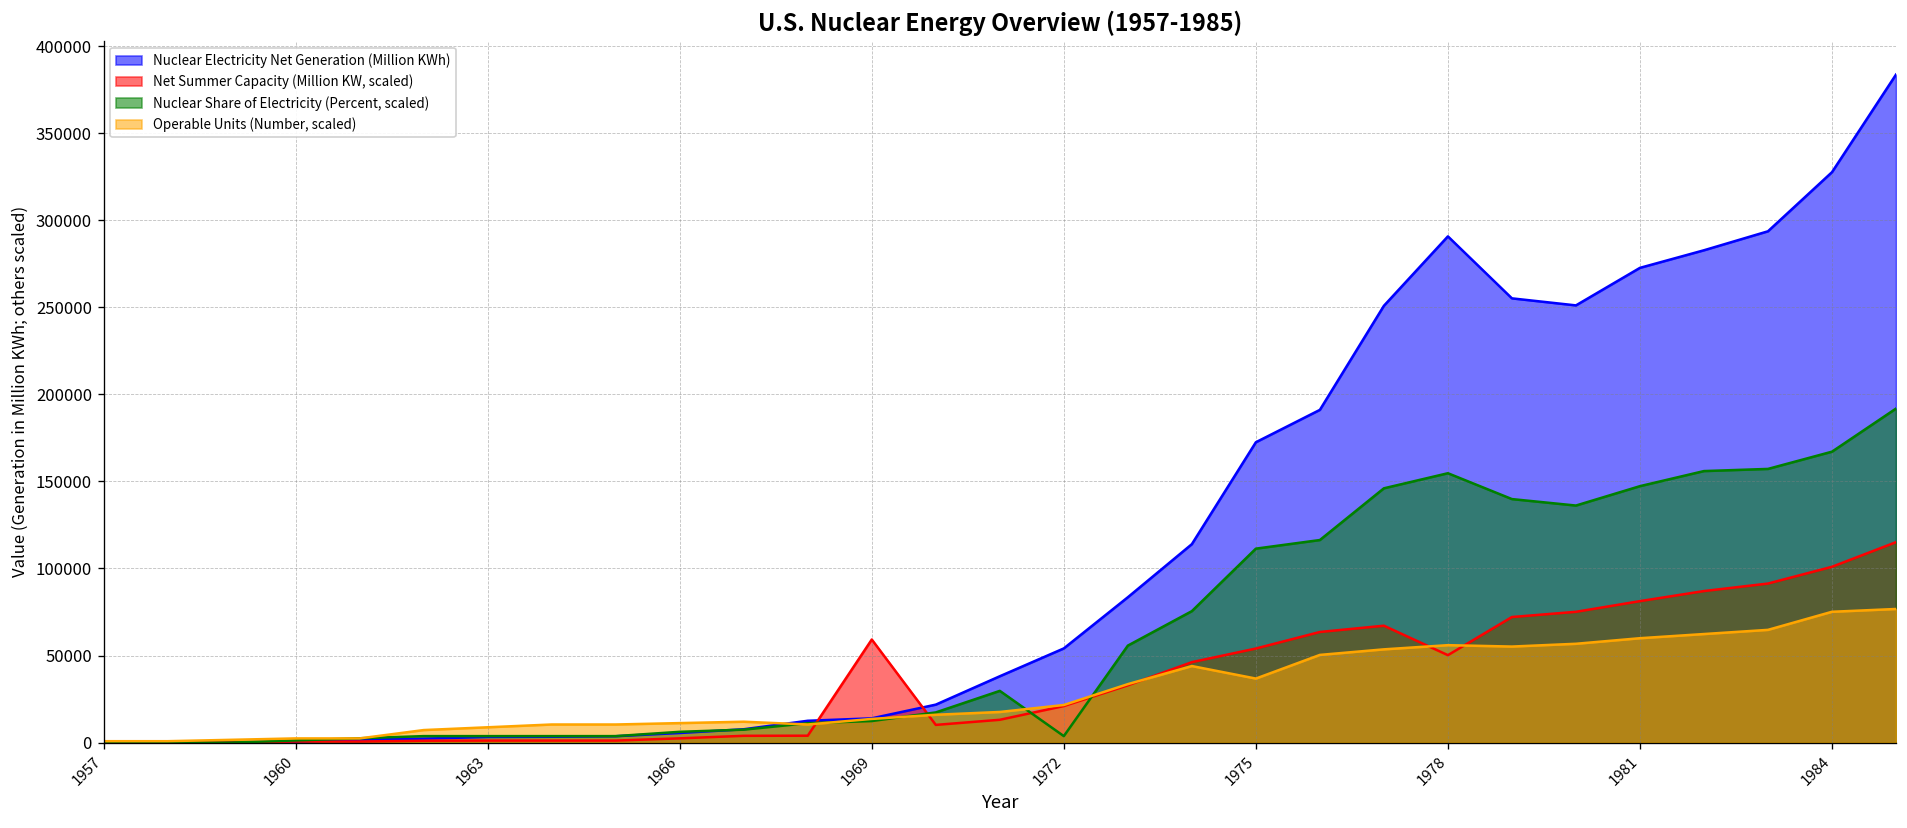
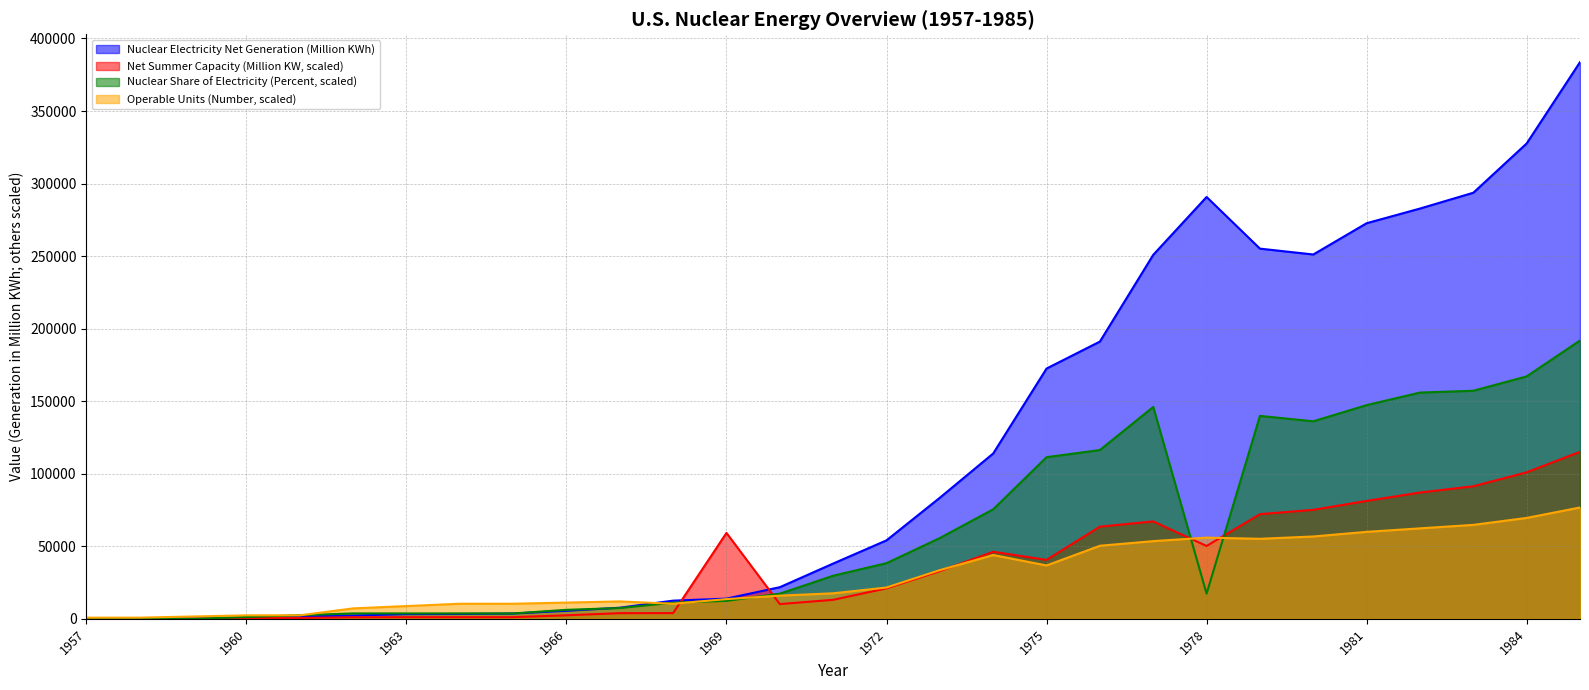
  {
    "Nuclear Electricity Net Generation (Million KWh)": {
      "1972": 54000,
      "1975": 173000,
      "1978": 291000,
      "1981": 273000,
      "1984": 328000
    },
    "Net Summer Capacity (Million KW, scaled)": {
      "1963": 1000,
      "1966": 2000,
      "1969": 59000,
-     "1975": 54000,
+     "1975": 41000,
      "1978": 50000,
      "1981": 81000,
      "1984": 101000
    },
    "Nuclear Share of Electricity (Percent, scaled)": {
-     "1972": 4000,
+     "1972": 38000,
      "1975": 111000,
-     "1978": 155000,
+     "1978": 17000,
      "1981": 147000,
      "1984": 167000
    },
    "Operable Units (Number, scaled)": {
      "1963": 9000,
      "1966": 11000,
      "1975": 37000,
      "1978": 56000,
      "1981": 60000,
-     "1984": 75000
+     "1984": 70000
    }
  }
